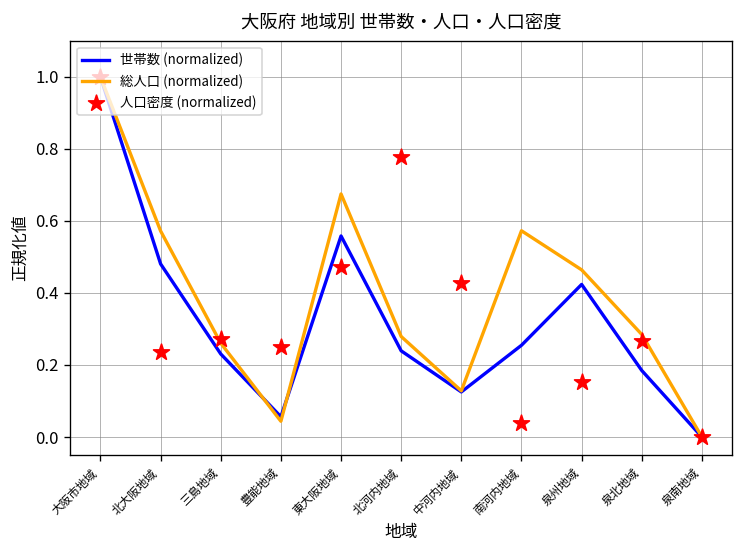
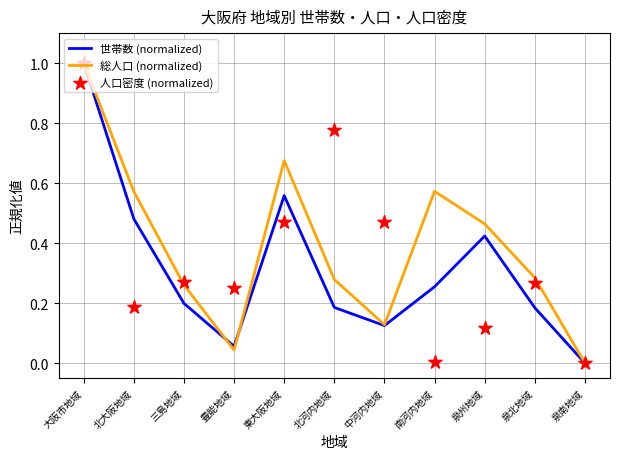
  {
    "人口密度 (normalized)": {
-     "北大阪地域": 0.24,
-     "中河内地域": 0.43,
-     "南河内地域": 0.04,
-     "泉州地域": 0.15
+     "北大阪地域": 0.19,
+     "中河内地域": 0.47,
+     "南河内地域": 0.00,
+     "泉州地域": 0.12
    },
    "世帯数 (normalized)": {
      "北大阪地域": 0.48,
-     "三島地域": 0.23,
+     "三島地域": 0.20,
      "豊能地域": 0.06,
      "東大阪地域": 0.56,
-     "北河内地域": 0.24,
+     "北河内地域": 0.19,
      "南河内地域": 0.25,
      "泉州地域": 0.42,
      "泉北地域": 0.18
    },
    "総人口 (normalized)": {
      "北大阪地域": 0.57,
      "三島地域": 0.26,
      "豊能地域": 0.04,
      "東大阪地域": 0.68,
      "北河内地域": 0.28,
      "南河内地域": 0.57,
      "泉州地域": 0.46,
      "泉北地域": 0.28
    }
  }
